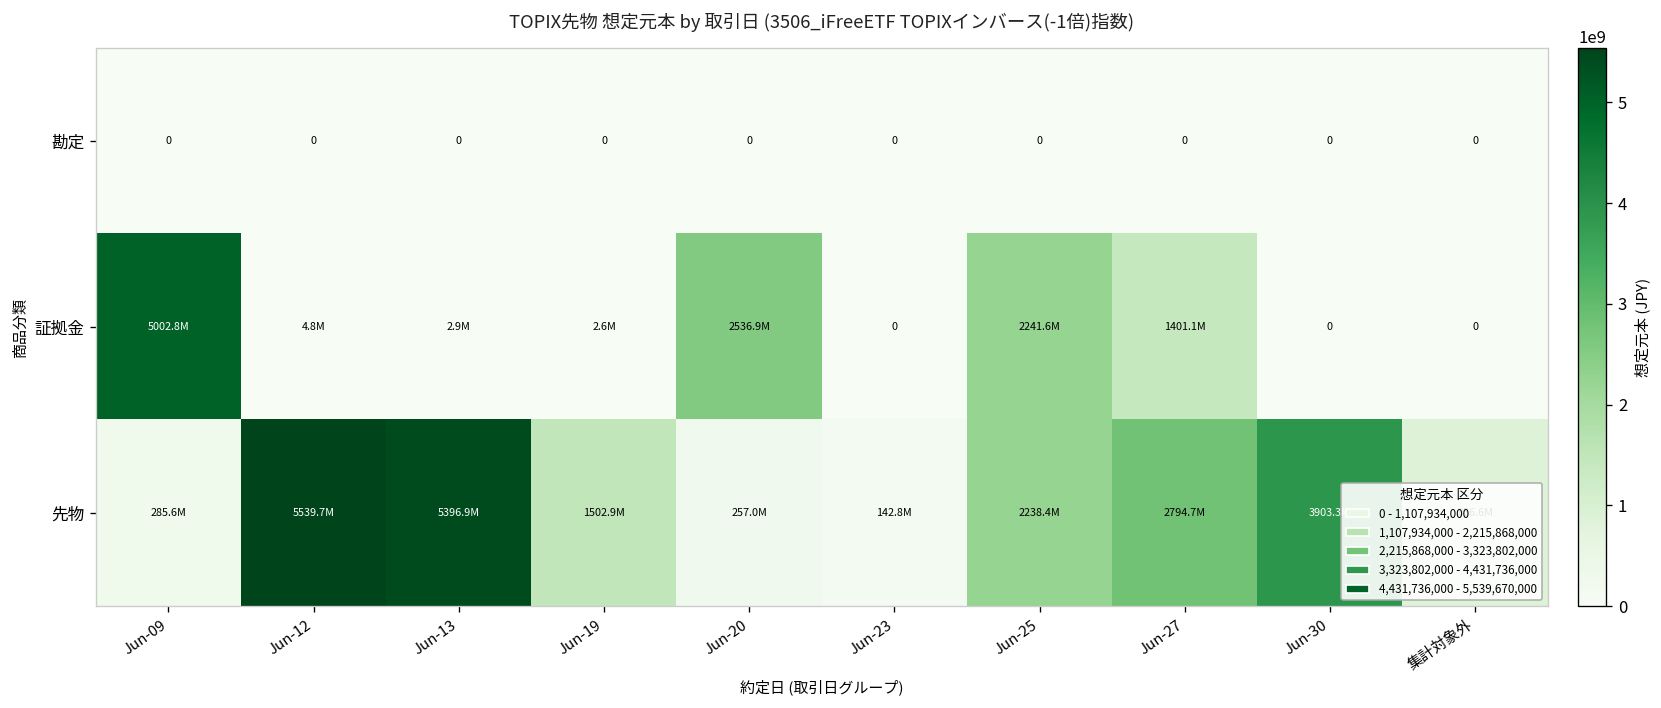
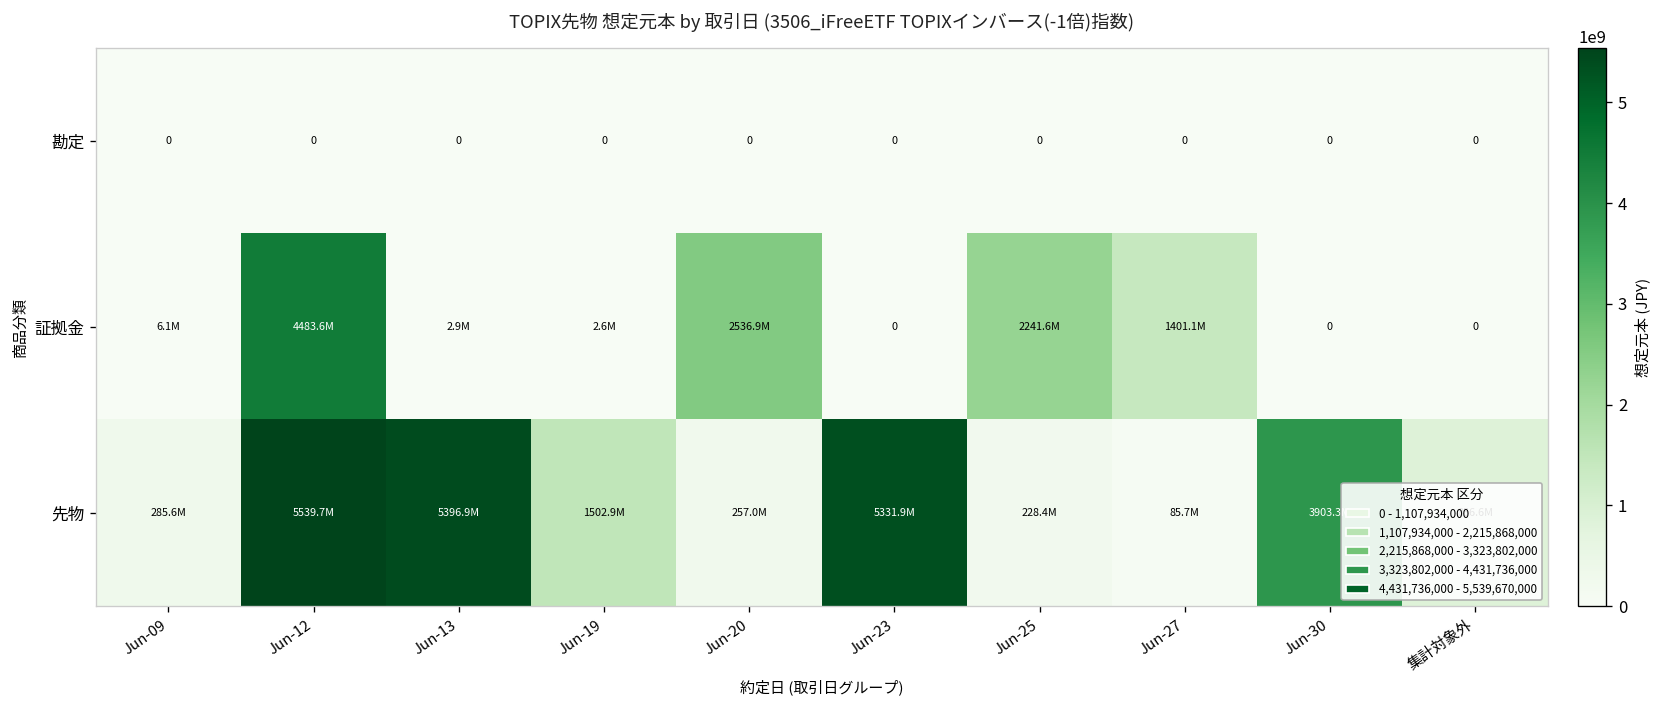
  {
    "勘定": {
      "Jun-09": "0",
      "Jun-12": "0",
      "Jun-13": "0",
      "Jun-19": "0",
      "Jun-20": "0",
      "Jun-23": "0",
      "Jun-25": "0",
      "Jun-27": "0",
      "Jun-30": "0",
      "集計対象外": "0"
    },
    "証拠金": {
-     "Jun-09": "5002.8M",
-     "Jun-12": "4.8M",
+     "Jun-09": "6.1M",
+     "Jun-12": "4483.6M",
      "Jun-13": "2.9M",
      "Jun-19": "2.6M",
      "Jun-20": "2536.9M",
      "Jun-23": "0",
      "Jun-25": "2241.6M",
      "Jun-27": "1401.1M",
      "Jun-30": "0",
      "集計対象外": "0"
    },
    "先物": {
      "Jun-09": "285.6M",
      "Jun-12": "5539.7M",
      "Jun-13": "5396.9M",
      "Jun-19": "1502.9M",
      "Jun-20": "257.0M",
-     "Jun-23": "142.8M",
-     "Jun-25": "2238.4M",
-     "Jun-27": "2794.7M"
+     "Jun-23": "5331.9M",
+     "Jun-25": "228.4M",
+     "Jun-27": "85.7M"
    }
  }
